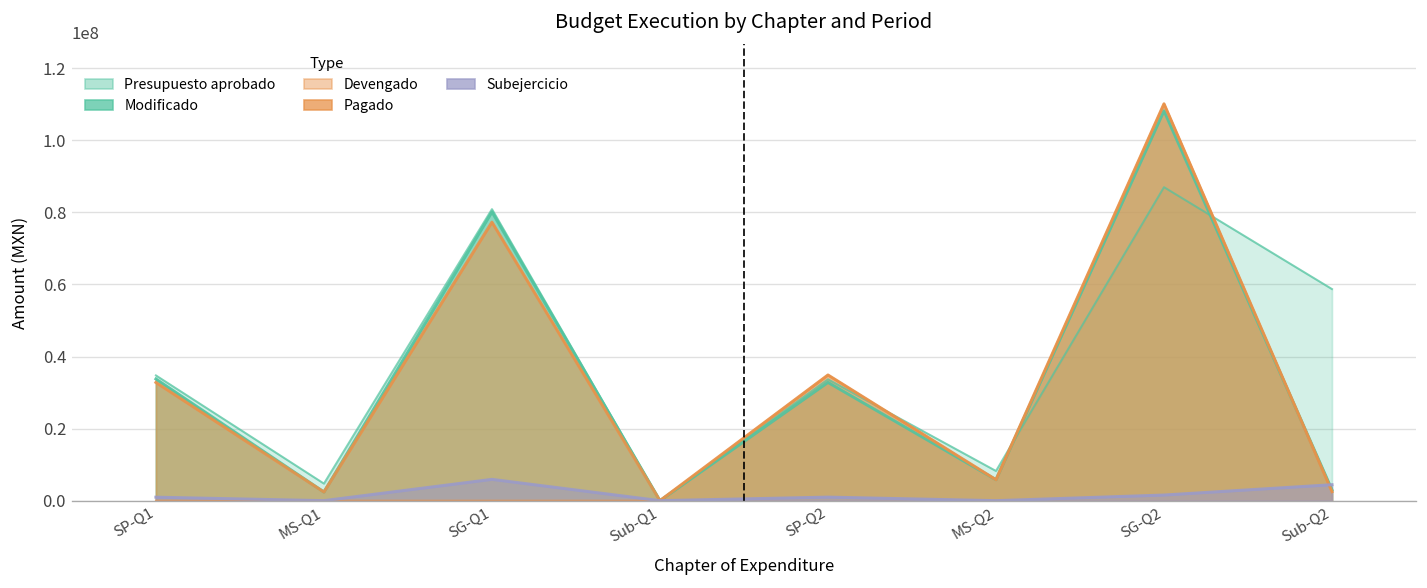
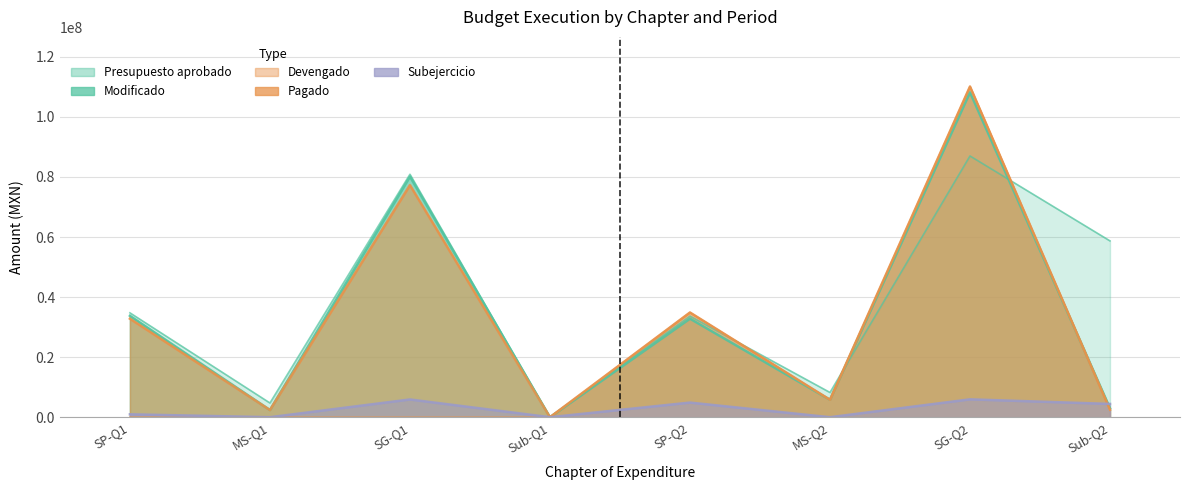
  {
    "Subejercicio": {
      "SP-Q1": 1000000,
      "SG-Q1": 6000000,
-     "SP-Q2": 1000000,
+     "SP-Q2": 5000000,
      "MS-Q2": 0,
-     "SG-Q2": 2000000,
+     "SG-Q2": 6000000,
      "Sub-Q2": 4000000
    }
  }
